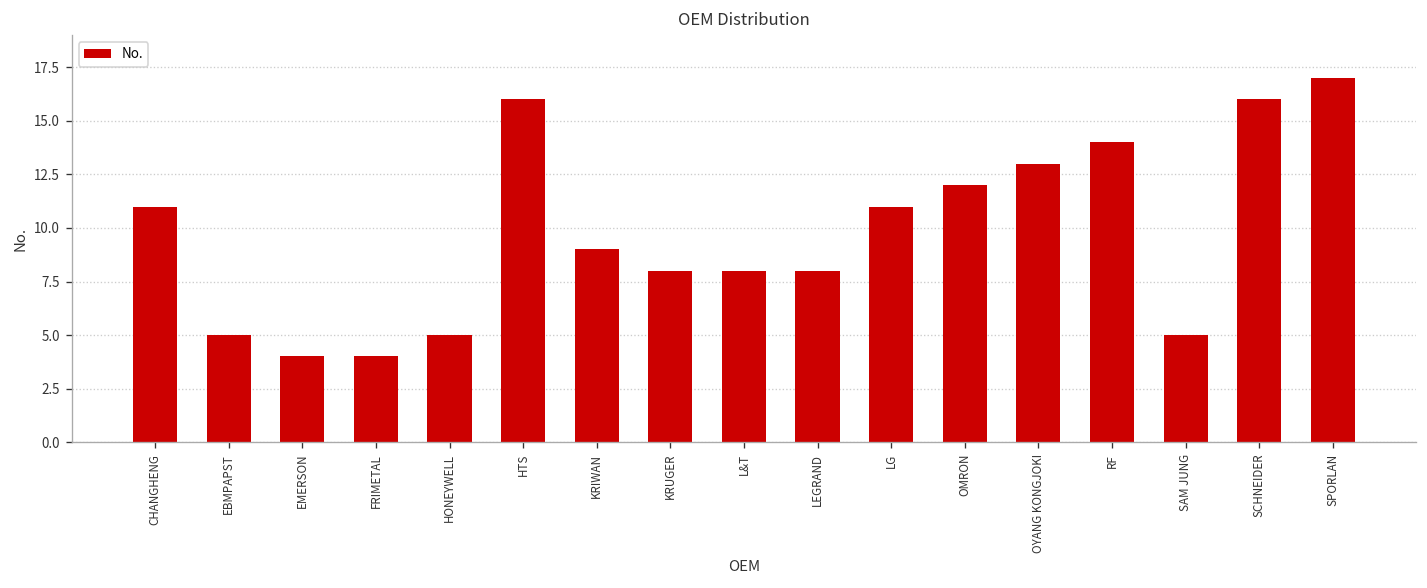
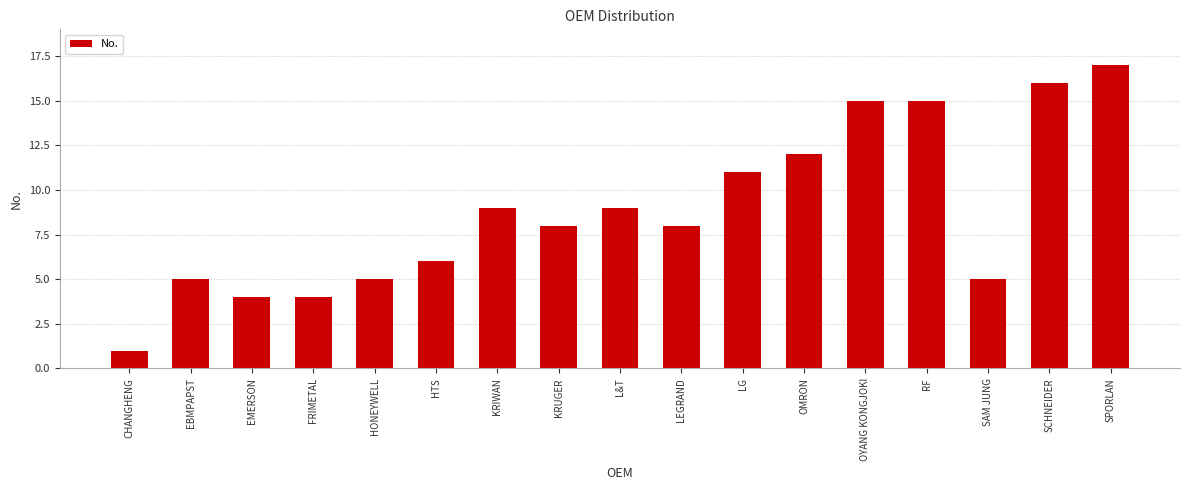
  {
-   "CHANGHENG": 11,
+   "CHANGHENG": 1,
    "EBMPAPST": 5,
    "EMERSON": 4,
    "FRIMETAL": 4,
    "HONEYWELL": 5,
-   "HTS": 16,
+   "HTS": 6,
    "KRIWAN": 9,
    "KRUGER": 8,
-   "L&T": 8,
+   "L&T": 9,
    "LEGRAND": 8,
    "LG": 11,
    "OMRON": 12,
-   "OYANG KONGJOKI": 13,
-   "RF": 14,
+   "OYANG KONGJOKI": 15,
+   "RF": 15,
    "SAM JUNG": 5,
    "SCHNEIDER": 16,
    "SPORLAN": 17
  }
